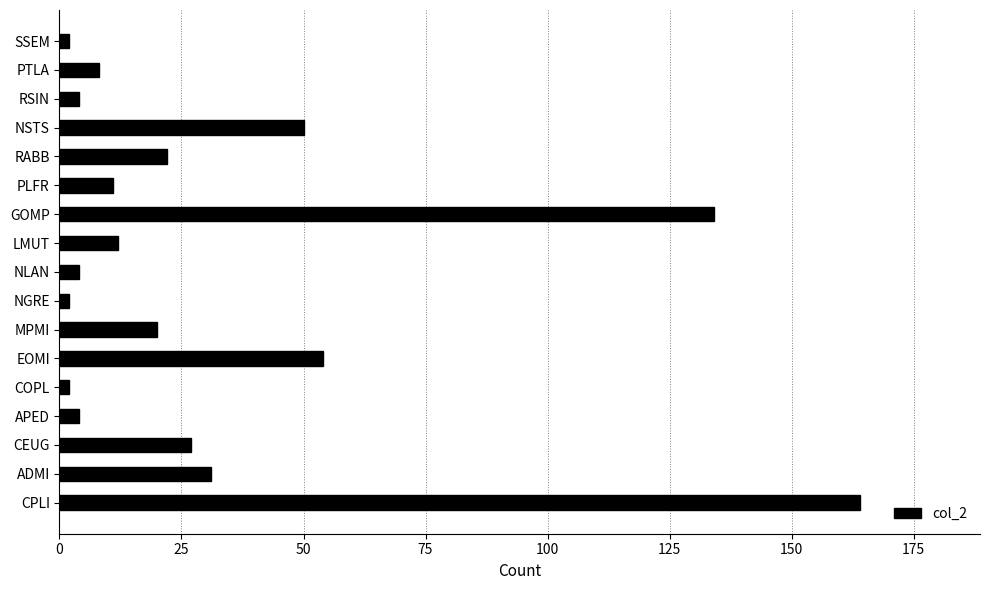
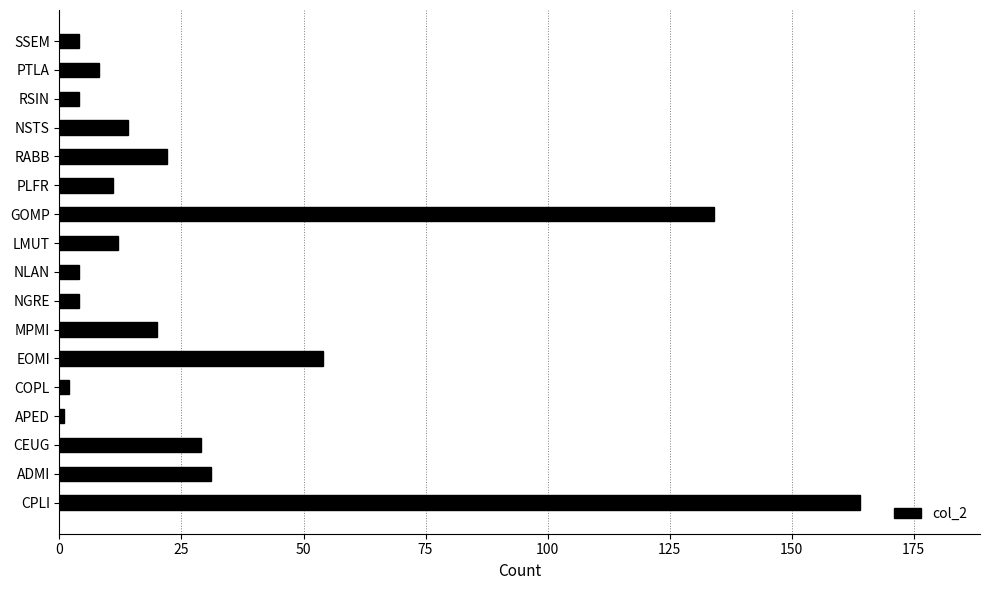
  {
-   "SSEM": 2,
+   "SSEM": 4,
    "PTLA": 8,
    "RSIN": 4,
-   "NSTS": 50,
+   "NSTS": 14,
    "RABB": 22,
    "PLFR": 11,
    "GOMP": 134,
    "LMUT": 12,
    "NLAN": 4,
-   "NGRE": 2,
+   "NGRE": 4,
    "MPMI": 20,
    "EOMI": 54,
    "COPL": 2,
-   "APED": 4,
-   "CEUG": 27,
+   "APED": 1,
+   "CEUG": 29,
    "ADMI": 31,
    "CPLI": 164
  }
